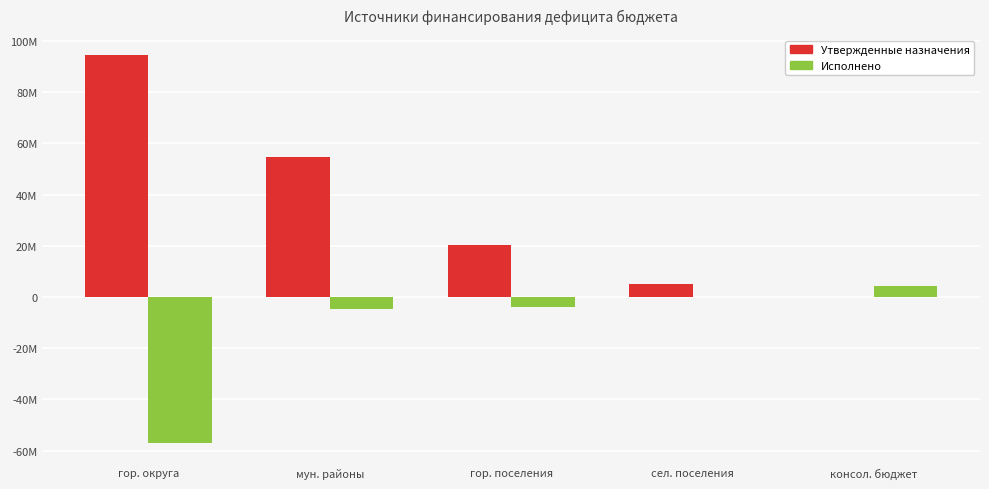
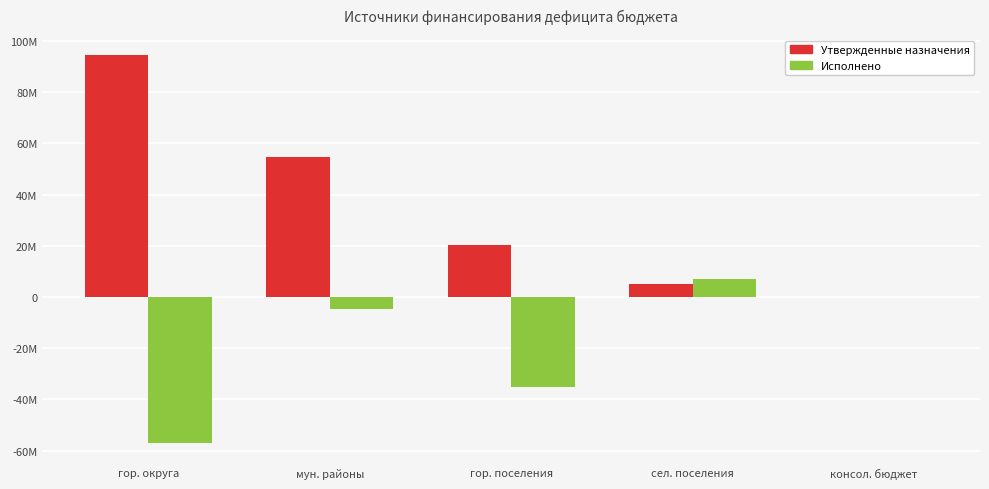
  {
    "Утвержденные назначения": {
      "гор. округа": 95000000,
      "мун. районы": 55000000,
      "гор. поселения": 20000000,
      "сел. поселения": 5000000,
      "консол. бюджет": 0
    },
    "Исполнено": {
      "гор. округа": -57000000,
      "мун. районы": -5000000,
-     "гор. поселения": -4000000,
-     "сел. поселения": 0,
-     "консол. бюджет": 4000000
+     "гор. поселения": -35000000,
+     "сел. поселения": 7000000,
+     "консол. бюджет": 0
    }
  }
